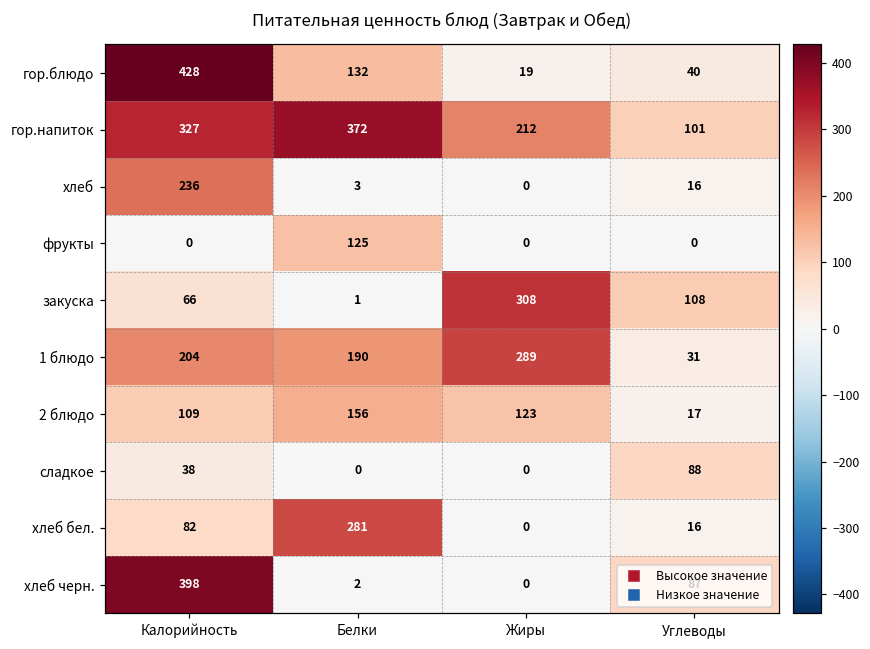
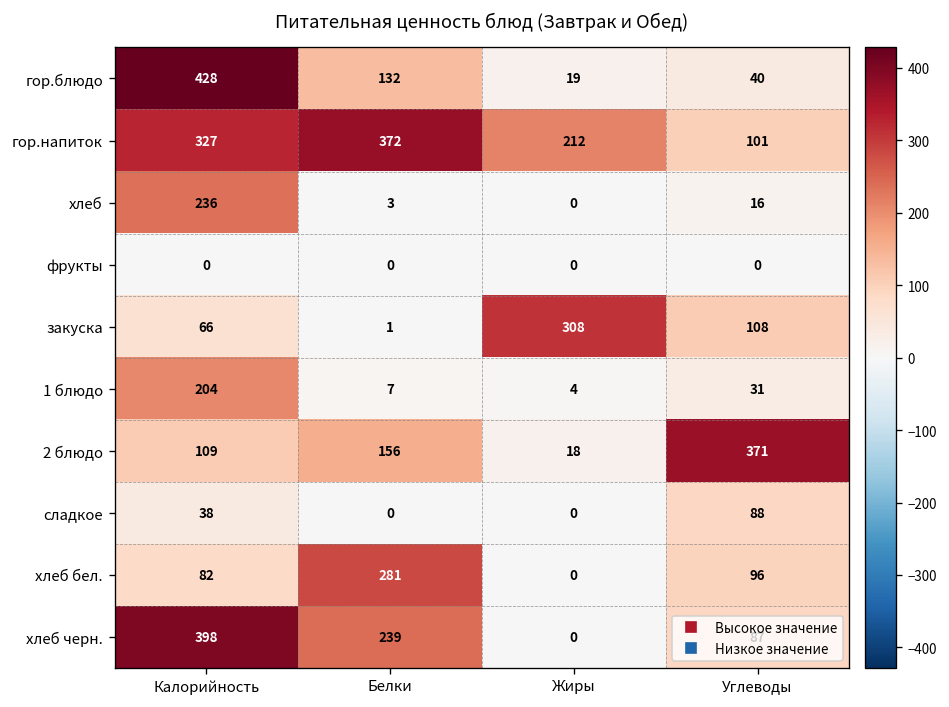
  {
    "гор.блюдо": {
      "Калорийность": 428,
      "Белки": 132,
      "Жиры": 19,
      "Углеводы": 40
    },
    "гор.напиток": {
      "Калорийность": 327,
      "Белки": 372,
      "Жиры": 212,
      "Углеводы": 101
    },
    "хлеб": {
      "Калорийность": 236,
      "Белки": 3,
      "Жиры": 0,
      "Углеводы": 16
    },
    "фрукты": {
      "Калорийность": 0,
-     "Белки": 125,
+     "Белки": 0,
      "Жиры": 0,
      "Углеводы": 0
    },
    "закуска": {
      "Калорийность": 66,
      "Белки": 1,
      "Жиры": 308,
      "Углеводы": 108
    },
    "1 блюдо": {
      "Калорийность": 204,
-     "Белки": 190,
-     "Жиры": 289,
+     "Белки": 7,
+     "Жиры": 4,
      "Углеводы": 31
    },
    "2 блюдо": {
      "Калорийность": 109,
      "Белки": 156,
-     "Жиры": 123,
-     "Углеводы": 17
+     "Жиры": 18,
+     "Углеводы": 371
    },
    "сладкое": {
      "Калорийность": 38,
      "Белки": 0,
      "Жиры": 0,
      "Углеводы": 88
    },
    "хлеб бел.": {
      "Калорийность": 82,
      "Белки": 281,
      "Жиры": 0,
-     "Углеводы": 16
+     "Углеводы": 96
    },
    "хлеб черн.": {
      "Калорийность": 398,
-     "Белки": 2,
+     "Белки": 239,
      "Жиры": 0
    }
  }
